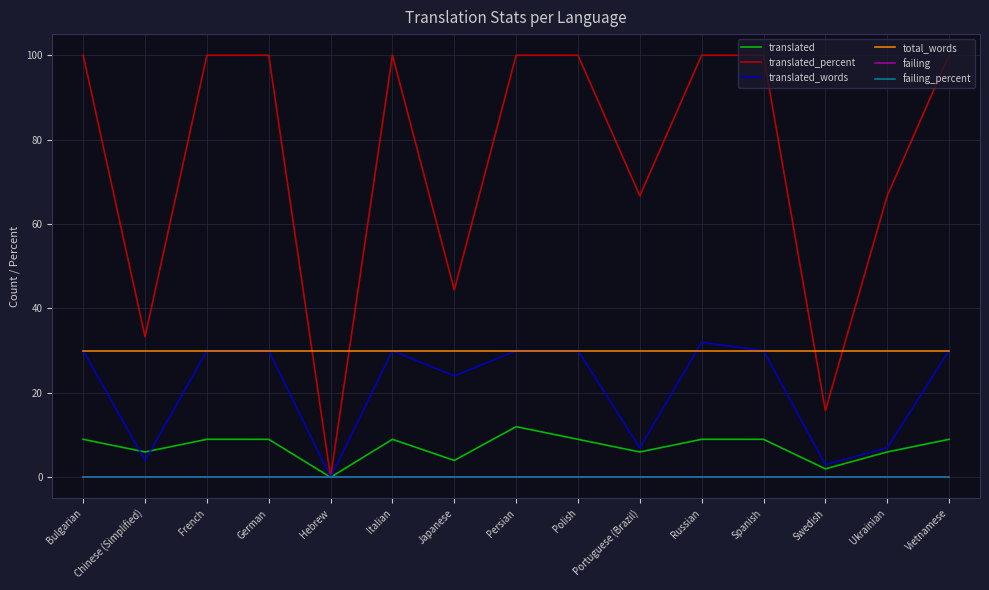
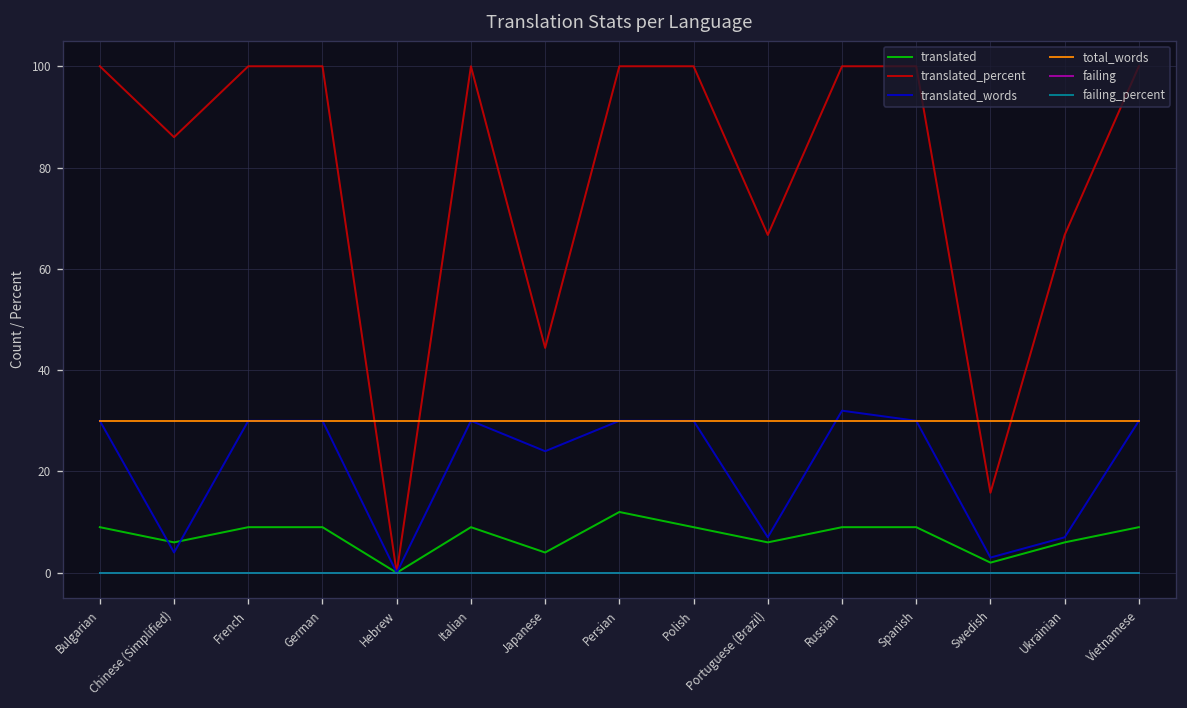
  {
    "translated": {
      "Bulgarian": 9,
      "Chinese (Simplified)": 6,
      "French": 9,
      "German": 9,
      "Italian": 9,
      "Japanese": 4,
      "Persian": 12,
      "Polish": 9,
      "Portuguese (Brazil)": 6,
      "Russian": 9,
      "Spanish": 9,
      "Swedish": 2,
      "Ukrainian": 6,
      "Vietnamese": 9
    },
    "translated_percent": {
      "Bulgarian": 100,
-     "Chinese (Simplified)": 33,
+     "Chinese (Simplified)": 86,
      "French": 100,
      "German": 100,
      "Italian": 100,
      "Japanese": 44,
      "Persian": 100,
      "Polish": 100,
      "Portuguese (Brazil)": 67,
      "Russian": 100,
      "Swedish": 16,
      "Ukrainian": 67
    },
    "translated_words": {
      "Chinese (Simplified)": 4,
      "Japanese": 24,
      "Portuguese (Brazil)": 7,
      "Russian": 32,
      "Swedish": 3,
      "Ukrainian": 7
    },
    "total_words": {
      "Chinese (Simplified)": 30,
      "Hebrew": 30,
      "Japanese": 30,
      "Portuguese (Brazil)": 30,
      "Russian": 30,
      "Swedish": 30,
      "Ukrainian": 30
    },
    "failing_percent": {
      "Bulgarian": 0,
      "Chinese (Simplified)": 0,
      "French": 0,
      "German": 0,
      "Italian": 0,
      "Japanese": 0,
      "Persian": 0,
      "Polish": 0,
      "Portuguese (Brazil)": 0,
      "Russian": 0,
      "Spanish": 0,
      "Swedish": 0,
      "Ukrainian": 0,
      "Vietnamese": 0
    }
  }
